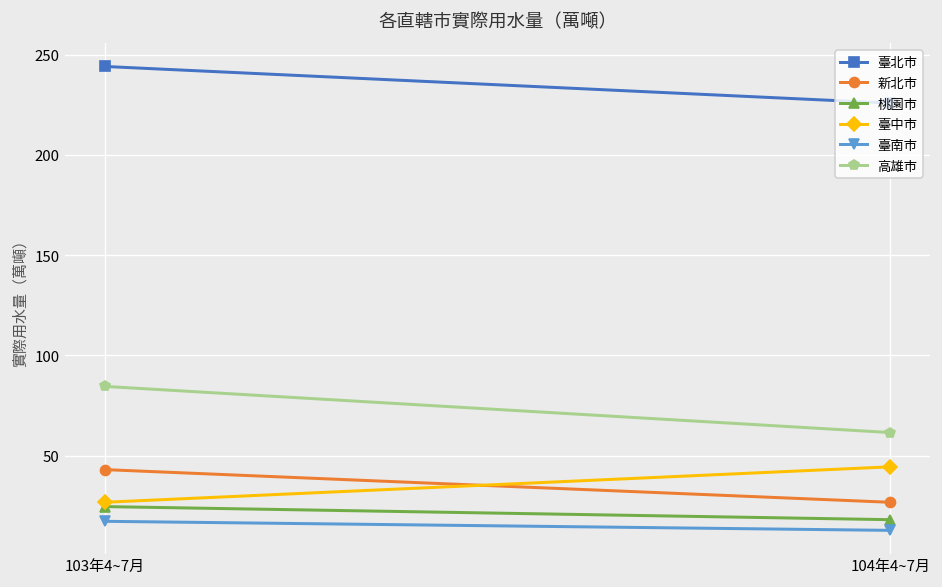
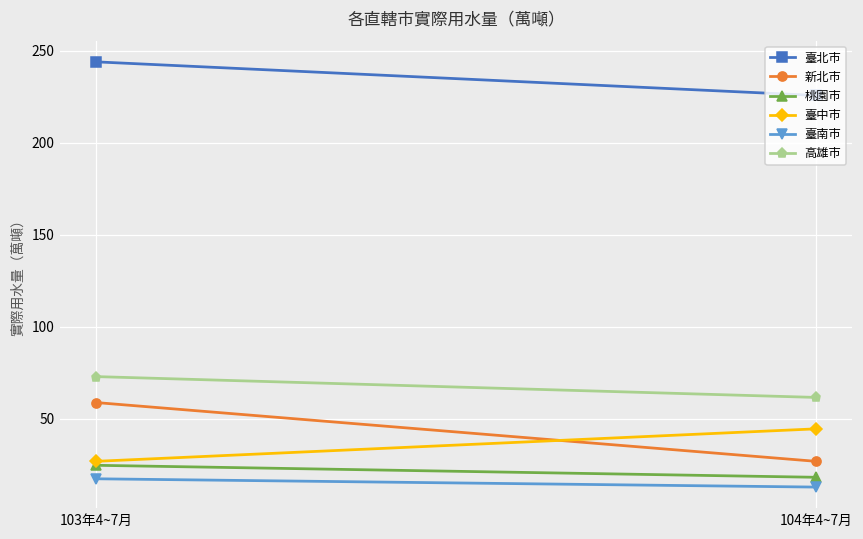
  {
    "新北市": {
-     "103年4~7月": 43,
+     "103年4~7月": 59,
      "104年4~7月": 27
    },
    "桃園市": {
      "103年4~7月": 25,
      "104年4~7月": 18
    },
    "臺中市": {
      "103年4~7月": 27,
      "104年4~7月": 44
    },
    "高雄市": {
-     "103年4~7月": 85,
+     "103年4~7月": 73,
      "104年4~7月": 62
    }
  }
